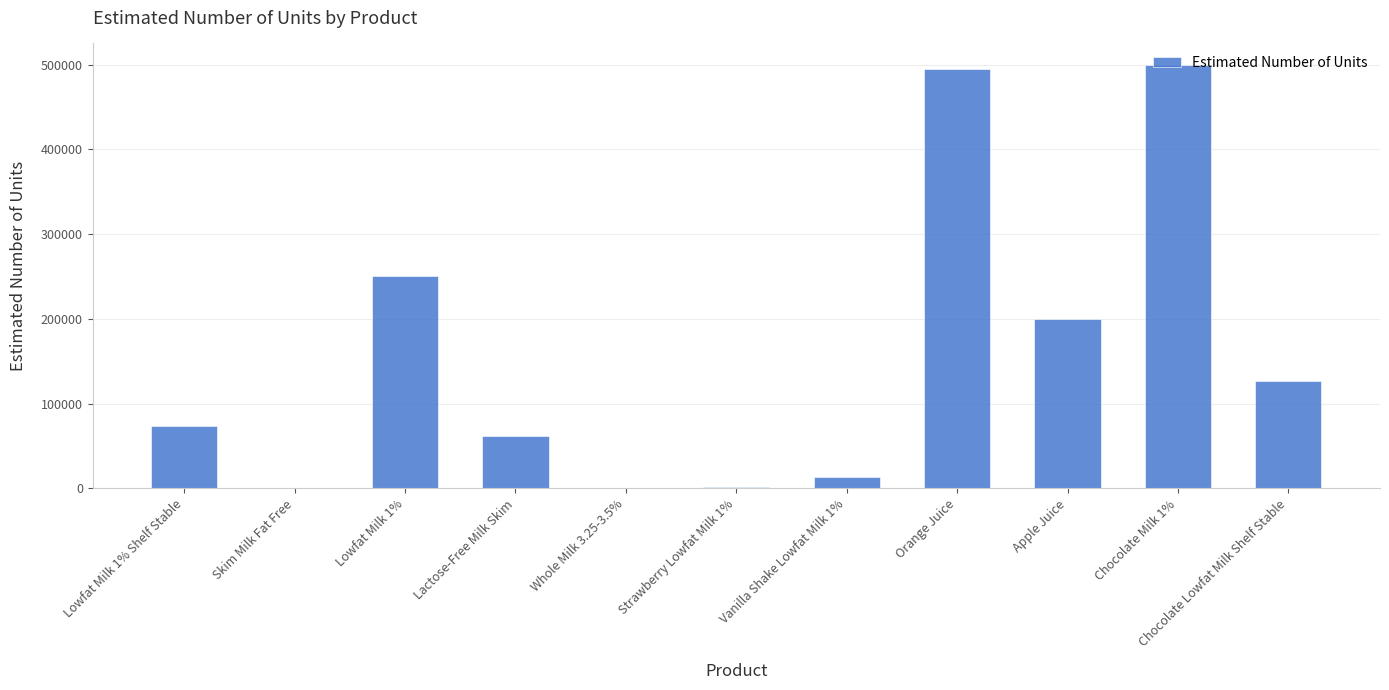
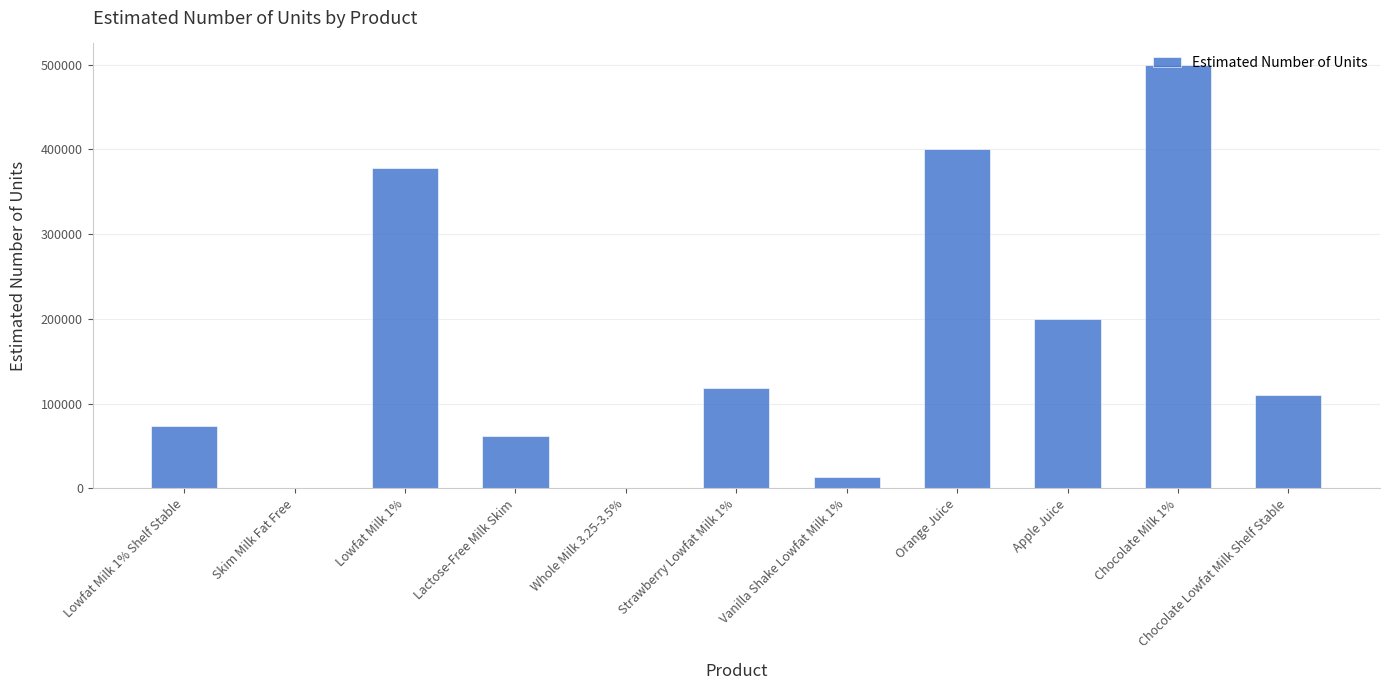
  {
    "Lowfat Milk 1% Shelf Stable": 70000,
-   "Lowfat Milk 1%": 250000,
+   "Lowfat Milk 1%": 380000,
    "Lactose-Free Milk Skim": 60000,
-   "Strawberry Lowfat Milk 1%": 0,
+   "Strawberry Lowfat Milk 1%": 120000,
    "Vanilla Shake Lowfat Milk 1%": 10000,
-   "Orange Juice": 490000,
+   "Orange Juice": 400000,
    "Apple Juice": 200000,
    "Chocolate Milk 1%": 500000,
-   "Chocolate Lowfat Milk Shelf Stable": 130000
+   "Chocolate Lowfat Milk Shelf Stable": 110000
  }
